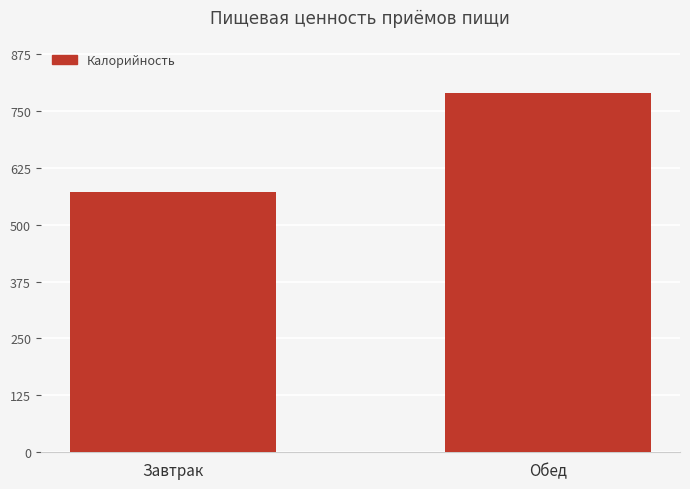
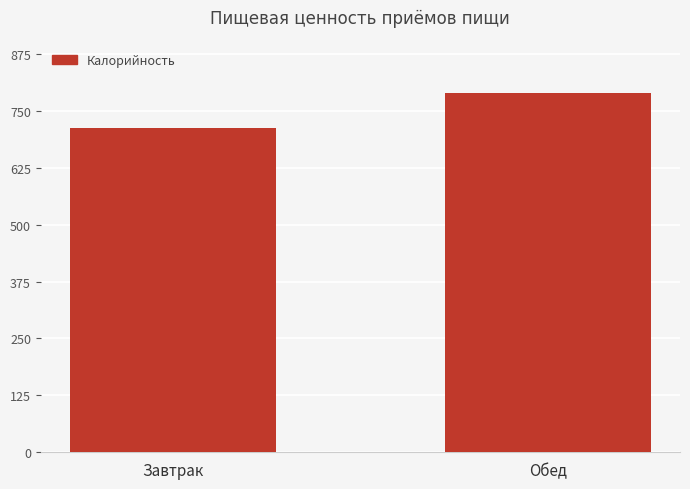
  {
-   "Завтрак": 570,
+   "Завтрак": 710,
    "Обед": 790
  }
